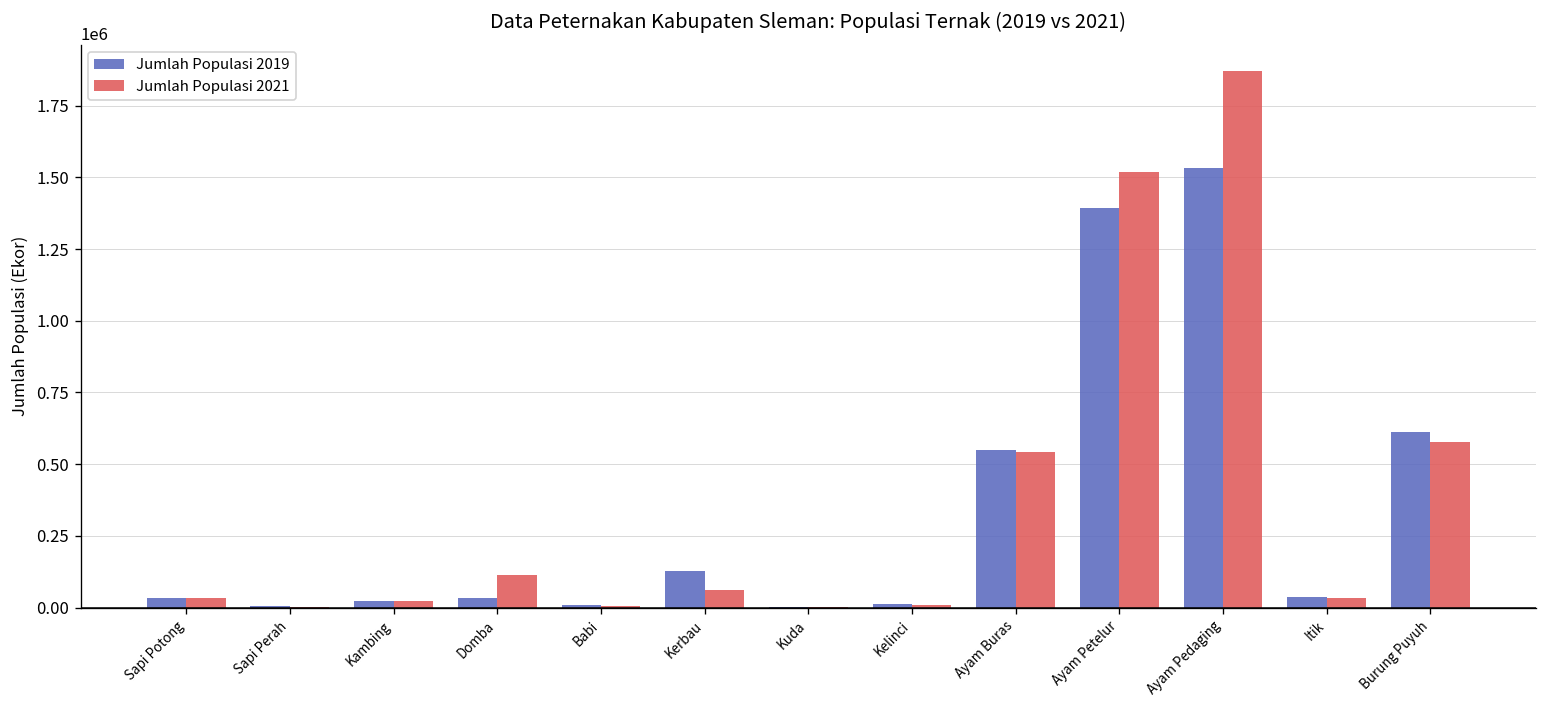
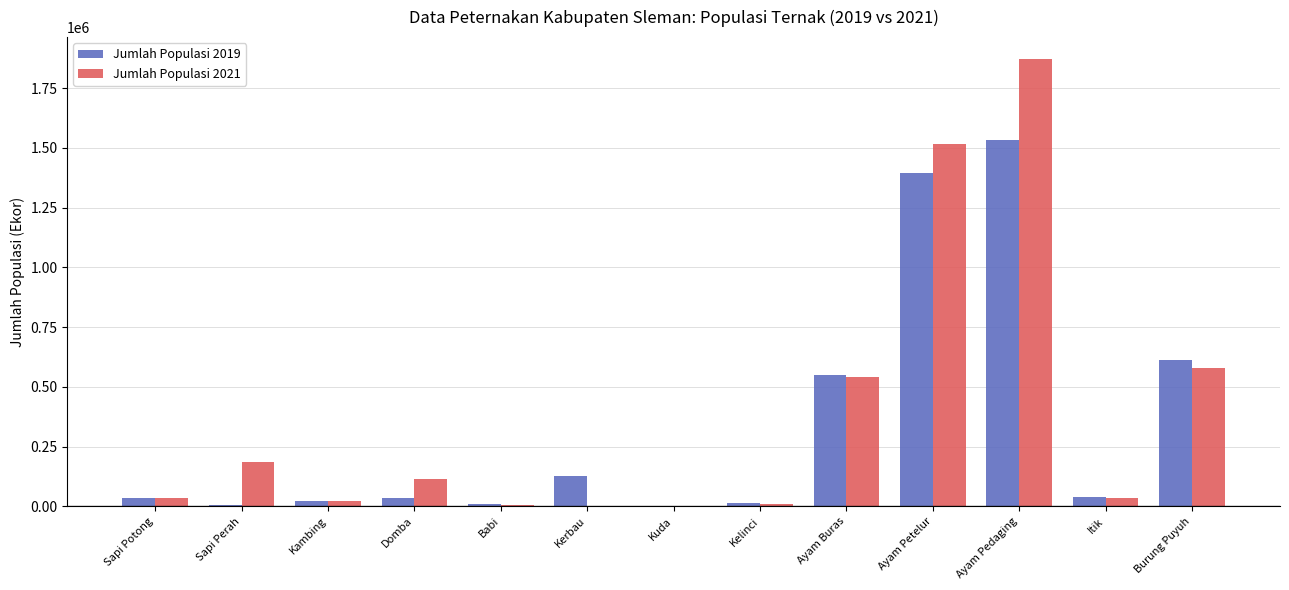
  {
    "Jumlah Populasi 2019": {
      "Sapi Potong": 30000,
      "Kambing": 20000,
      "Domba": 30000,
      "Kerbau": 130000,
      "Kelinci": 10000,
      "Ayam Buras": 550000,
      "Ayam Petelur": 1390000,
      "Ayam Pedaging": 1530000,
      "Itik": 40000,
      "Burung Puyuh": 610000
    },
    "Jumlah Populasi 2021": {
      "Sapi Potong": 30000,
-     "Sapi Perah": 0,
+     "Sapi Perah": 180000,
      "Kambing": 20000,
      "Domba": 110000,
-     "Kerbau": 60000,
+     "Kerbau": 0,
      "Ayam Buras": 540000,
      "Ayam Petelur": 1520000,
      "Ayam Pedaging": 1870000,
      "Itik": 30000,
      "Burung Puyuh": 580000
    }
  }
